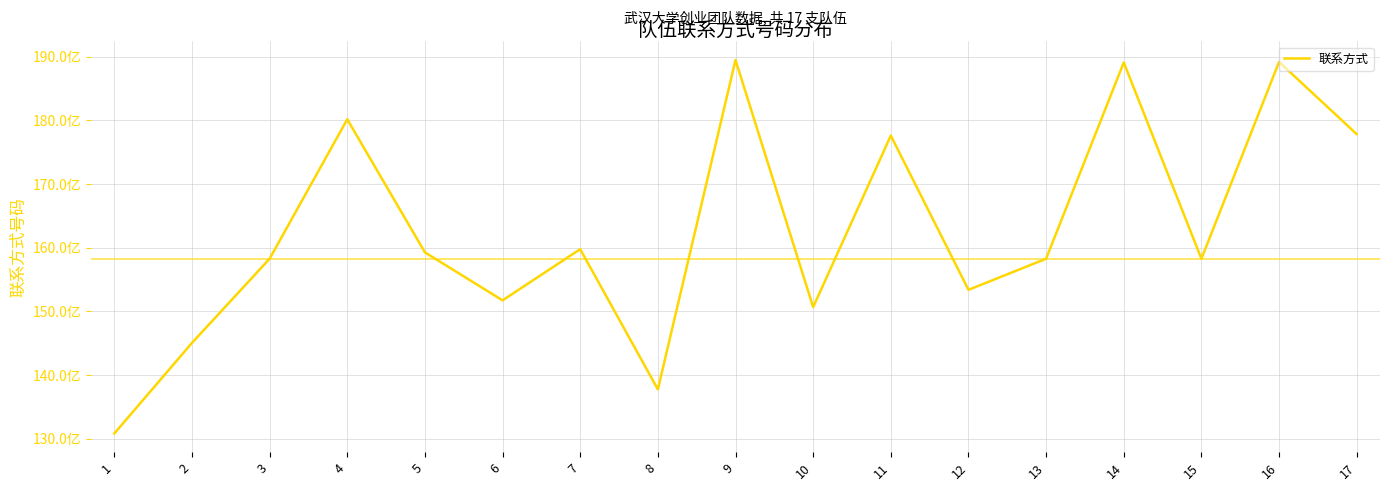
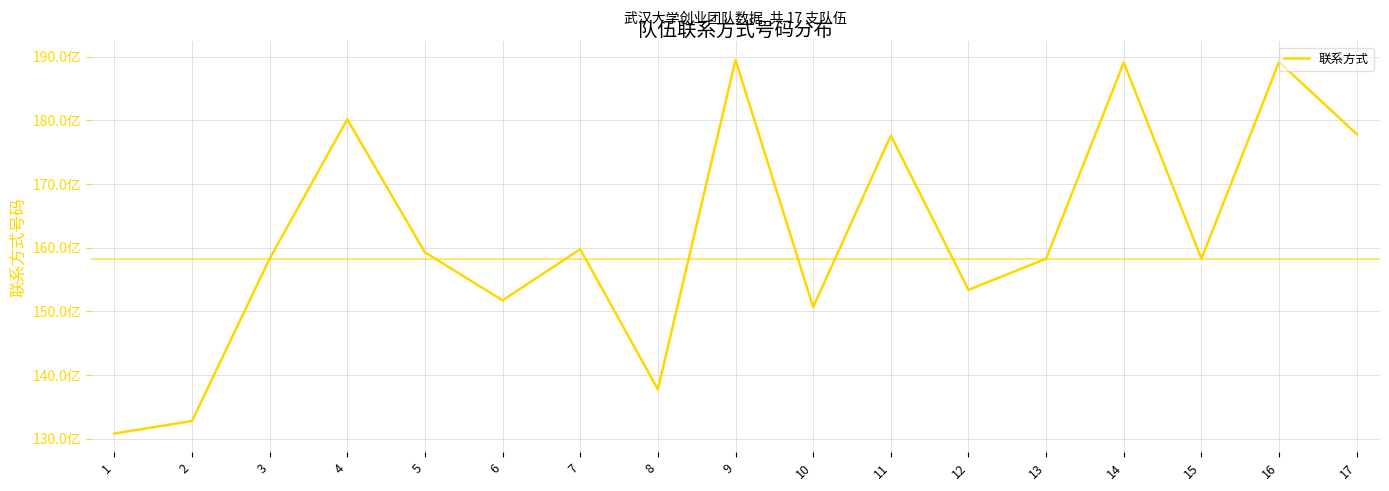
  {
    "1": "131亿",
-   "2": "145亿",
+   "2": "133亿",
    "3": "158亿",
    "4": "180亿",
    "5": "159亿",
    "6": "152亿",
    "7": "160亿",
    "8": "138亿",
    "9": "190亿",
    "10": "151亿",
    "11": "178亿",
    "12": "153亿",
    "13": "158亿",
    "14": "189亿",
    "15": "158亿",
    "17": "178亿"
  }
